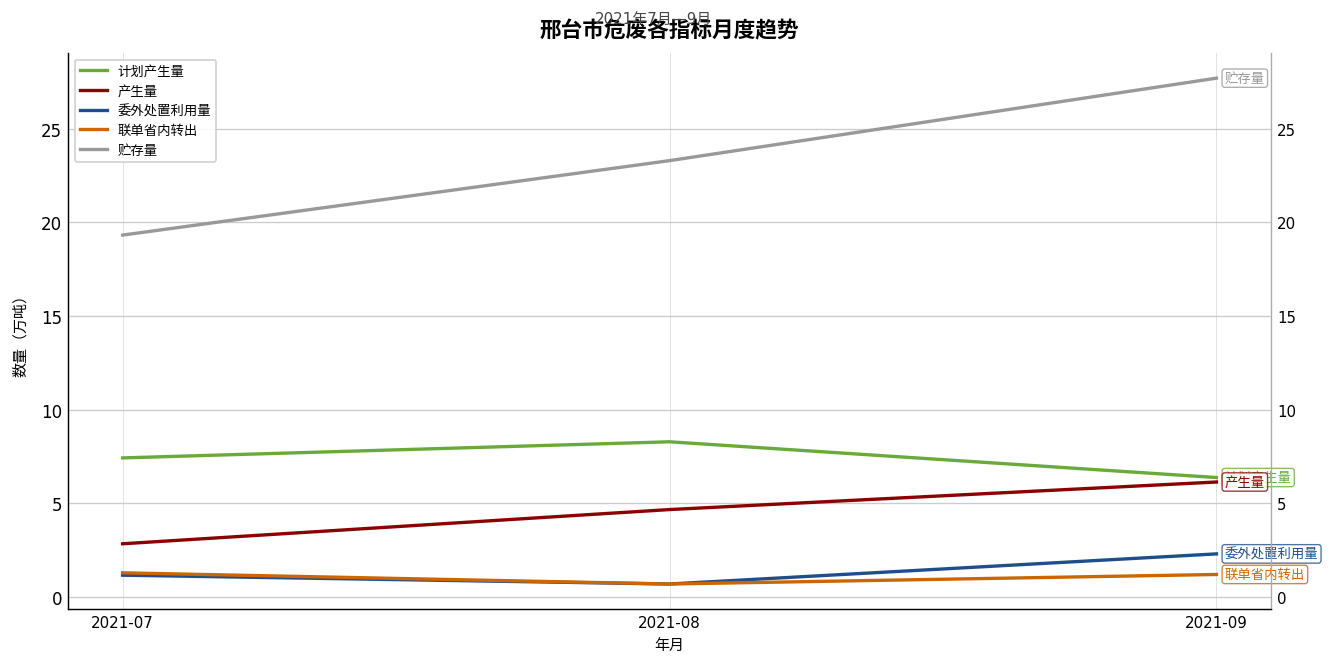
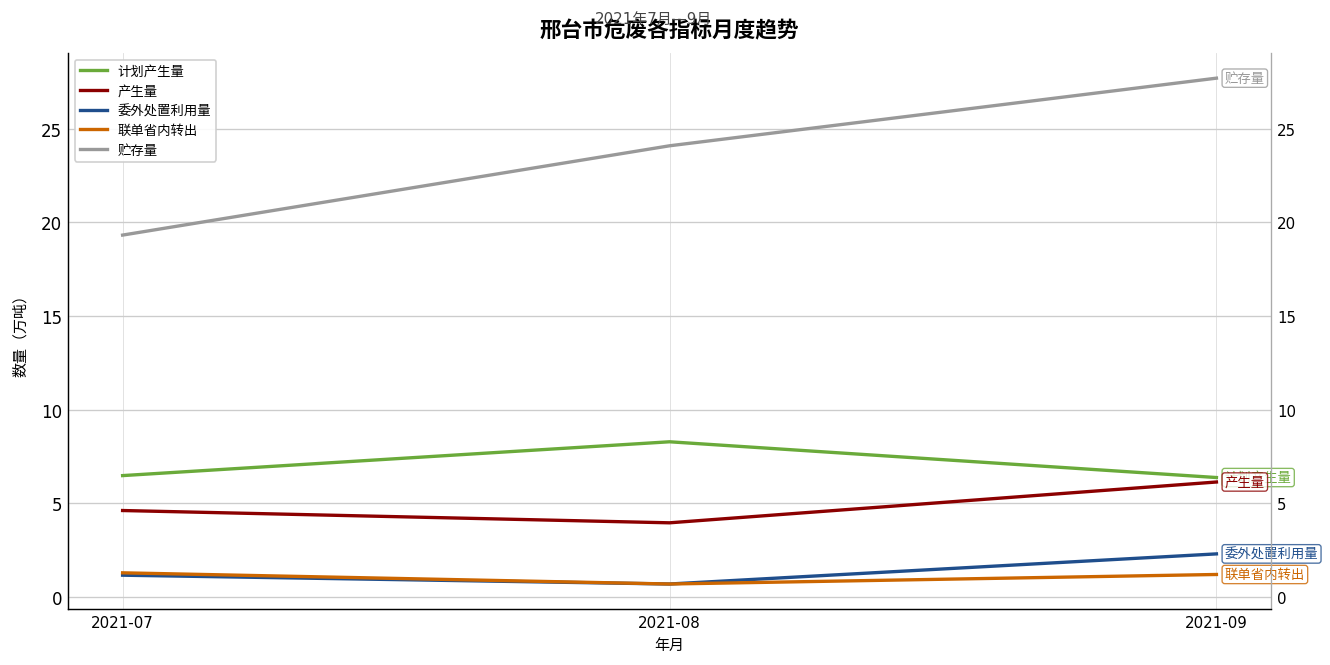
  {
    "计划产生量": {
-     "2021-07": 7.4,
+     "2021-07": 6.5,
      "2021-08": 8.3,
      "2021-09": 6.4
    },
    "产生量": {
-     "2021-07": 2.8,
-     "2021-08": 4.7,
+     "2021-07": 4.6,
+     "2021-08": 3.9,
      "2021-09": 6.1
    },
    "委外处置利用量": {
      "2021-09": 2.3
    },
    "联单省内转出": {
      "2021-09": 1.2
    },
    "贮存量": {
      "2021-07": 19.3,
-     "2021-08": 23.3,
+     "2021-08": 24.1,
      "2021-09": 27.7
    }
  }
